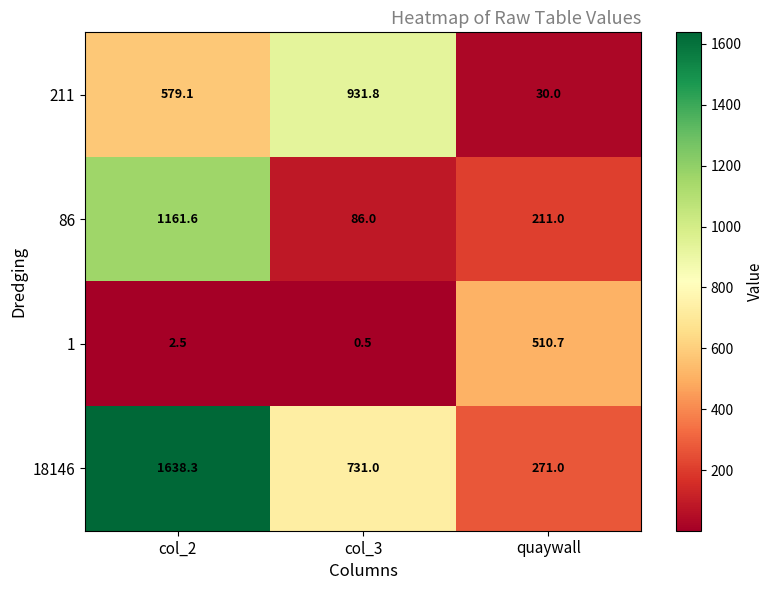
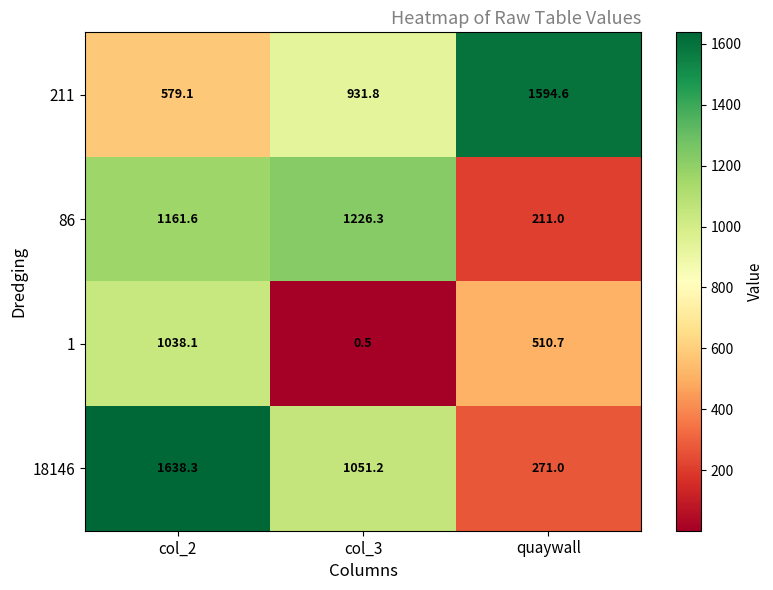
  {
    "211": {
      "col_2": 579.1,
      "col_3": 931.8,
-     "quaywall": 30.0
+     "quaywall": 1594.6
    },
    "86": {
      "col_2": 1161.6,
-     "col_3": 86.0,
+     "col_3": 1226.3,
      "quaywall": 211.0
    },
    "1": {
-     "col_2": 2.5,
+     "col_2": 1038.1,
      "col_3": 0.5,
      "quaywall": 510.7
    },
    "18146": {
      "col_2": 1638.3,
-     "col_3": 731.0,
+     "col_3": 1051.2,
      "quaywall": 271.0
    }
  }
